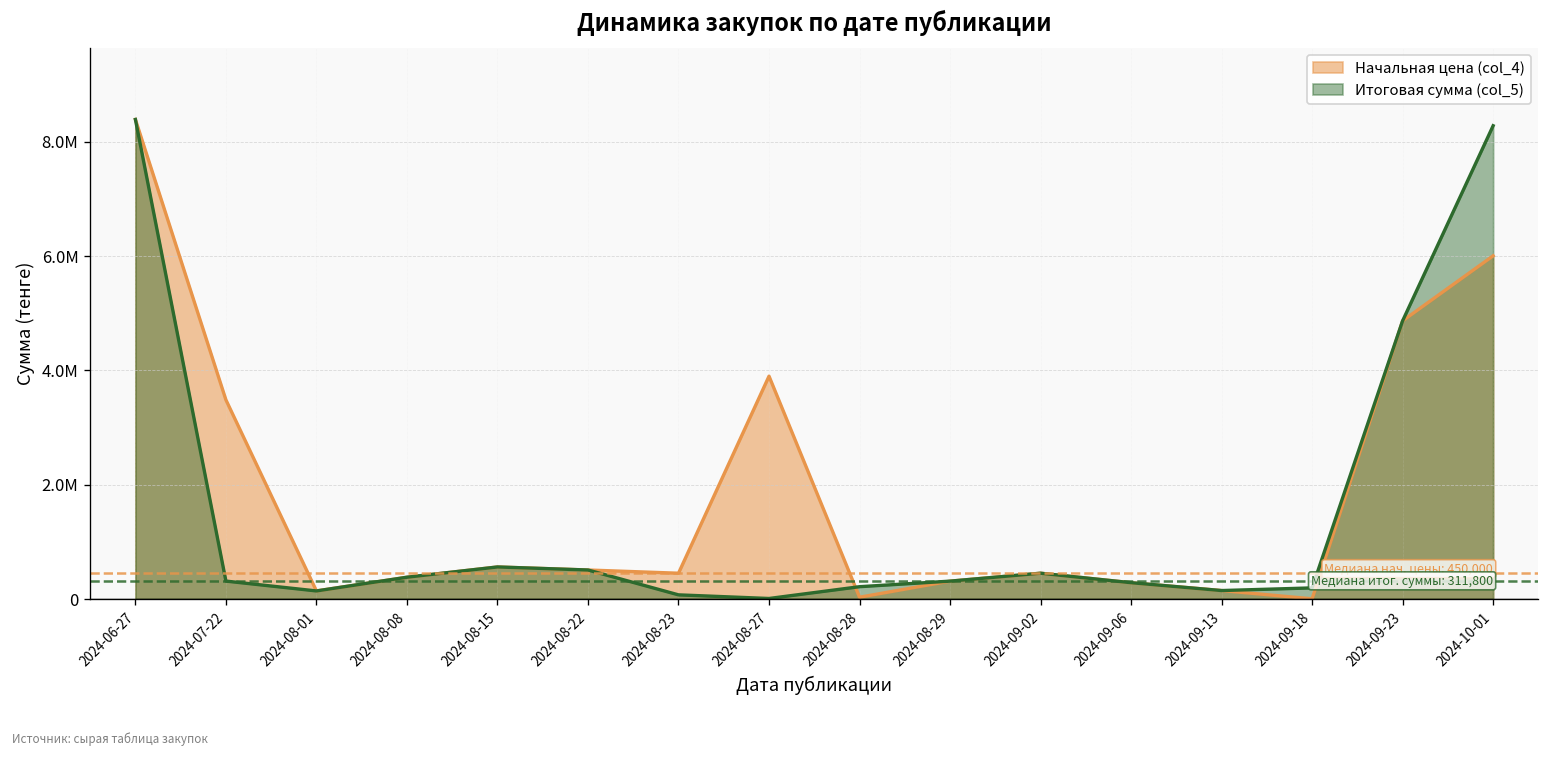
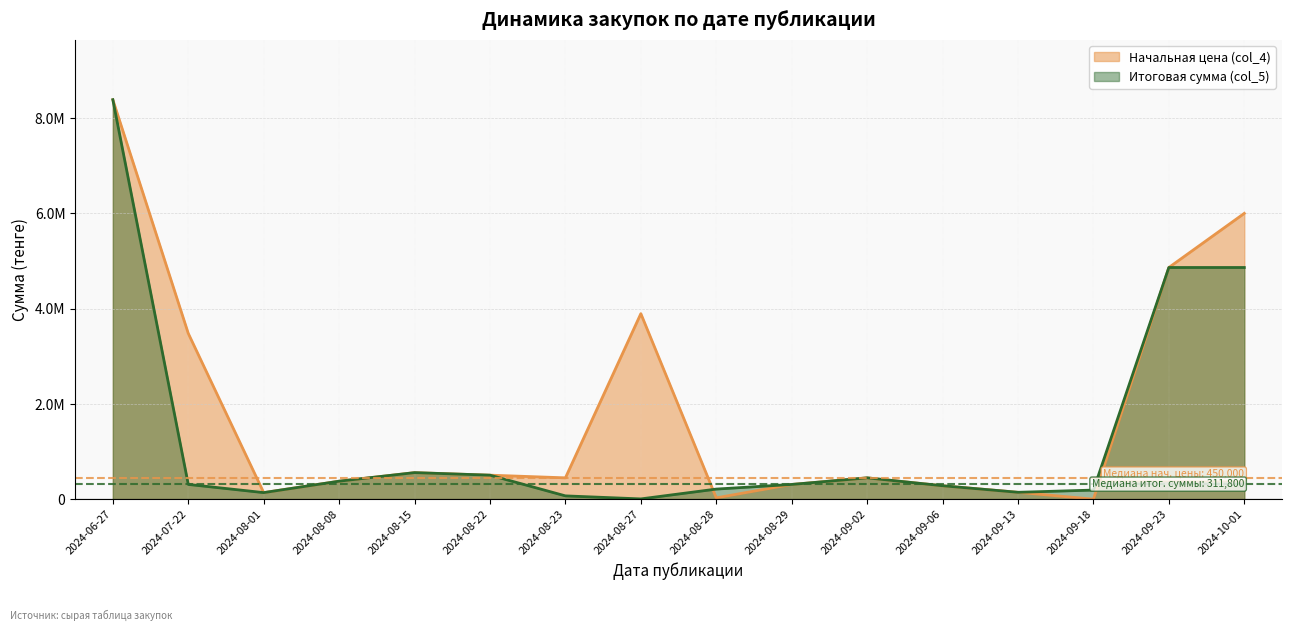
  {
    "Начальная цена (col_4)": {
      "2024-07-22": 3500000,
      "2024-08-23": 500000,
      "2024-08-27": 3900000,
      "2024-08-28": 0,
      "2024-09-18": 0,
      "2024-10-01": 6000000
    },
    "Итоговая сумма (col_5)": {
      "2024-07-22": 300000,
      "2024-08-23": 100000,
      "2024-08-27": 0,
      "2024-08-28": 200000,
-     "2024-10-01": 8300000
+     "2024-10-01": 4900000
    }
  }
